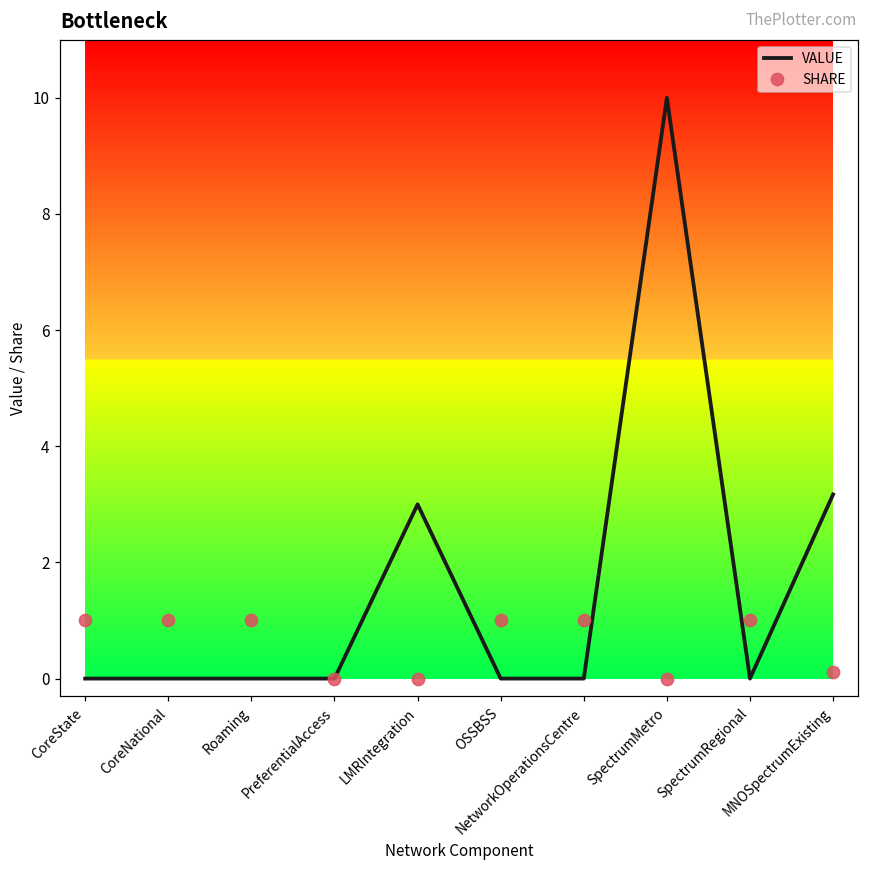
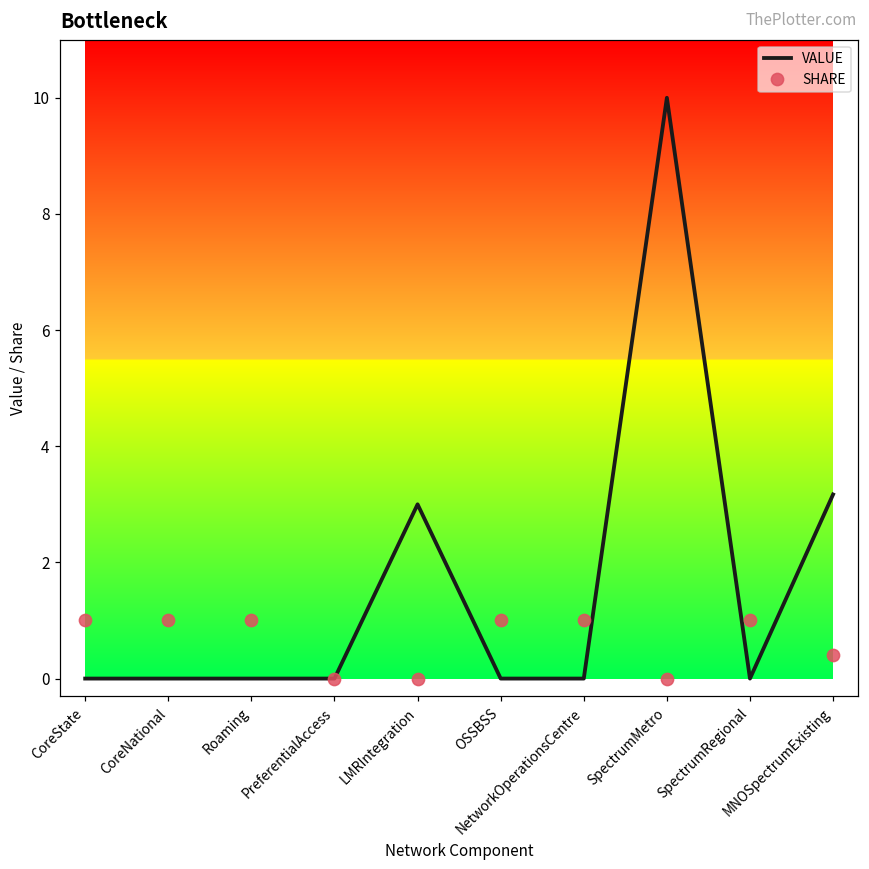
  {
    "VALUE": {
      "CoreState": 0.0,
      "CoreNational": 0.0,
      "Roaming": 0.0,
      "LMRIntegration": 3.0,
      "OSSBSS": 0.0,
      "NetworkOperationsCentre": 0.0,
      "SpectrumMetro": 10.0,
      "SpectrumRegional": 0.0,
      "MNOSpectrumExisting": 3.2
    },
    "SHARE": {
      "CoreState": 1.0,
      "CoreNational": 1.0,
      "Roaming": 1.0,
      "LMRIntegration": 0.0,
      "OSSBSS": 1.0,
      "NetworkOperationsCentre": 1.0,
      "SpectrumMetro": 0.0,
      "SpectrumRegional": 1.0,
-     "MNOSpectrumExisting": 0.1
+     "MNOSpectrumExisting": 0.4
    }
  }
